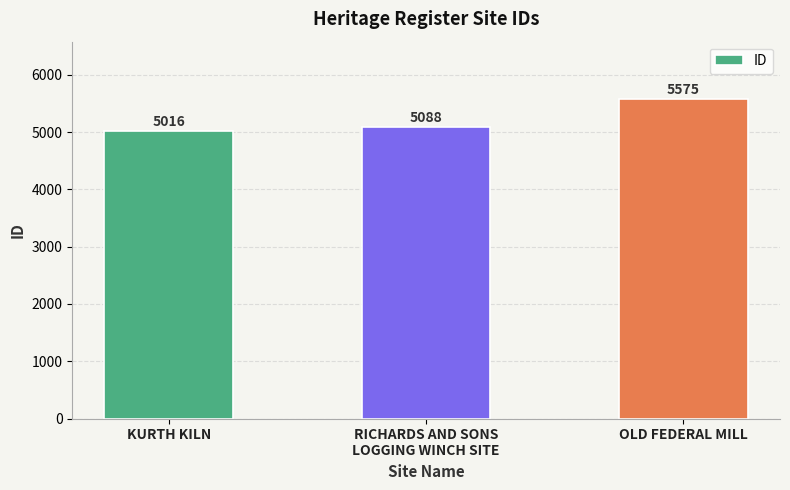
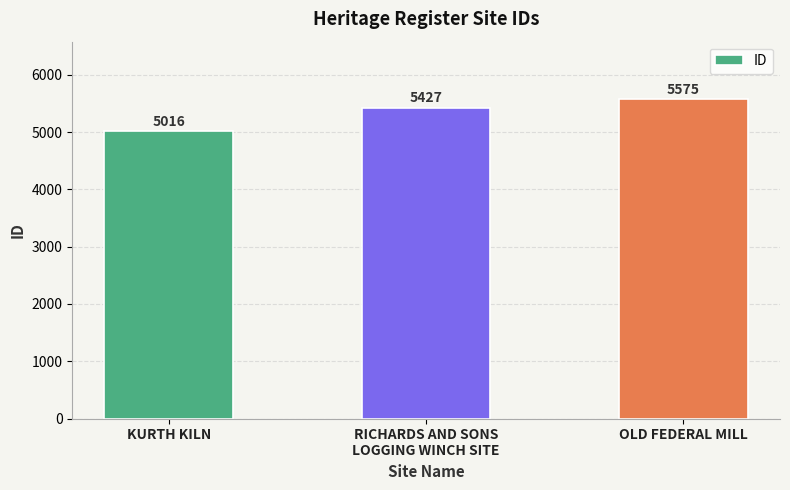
  {
    "KURTH KILN": 5016,
-   "RICHARDS AND SONS LOGGING WINCH SITE": 5088,
+   "RICHARDS AND SONS LOGGING WINCH SITE": 5427,
    "OLD FEDERAL MILL": 5575
  }
